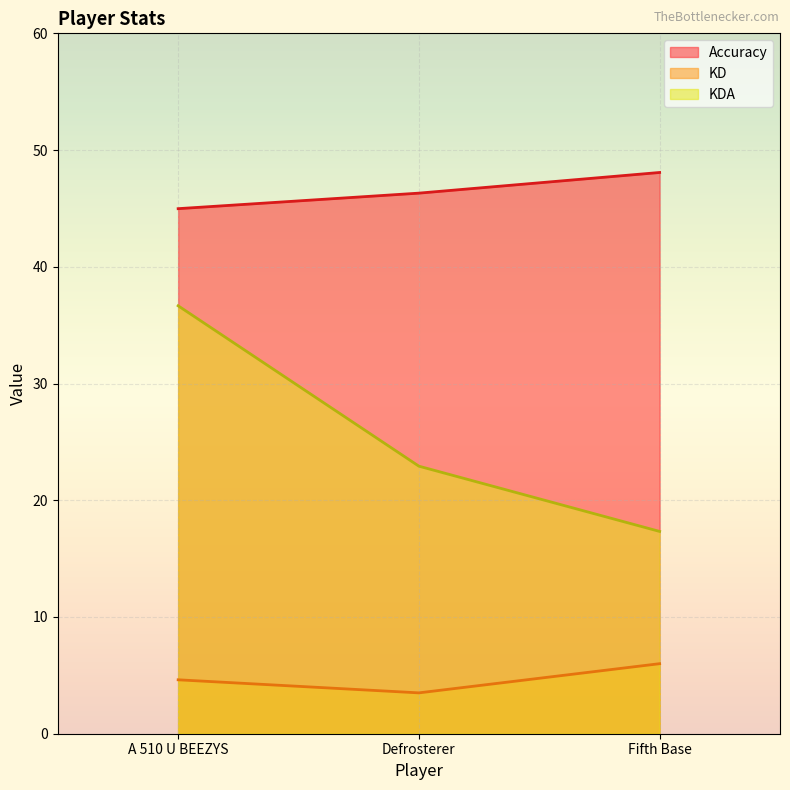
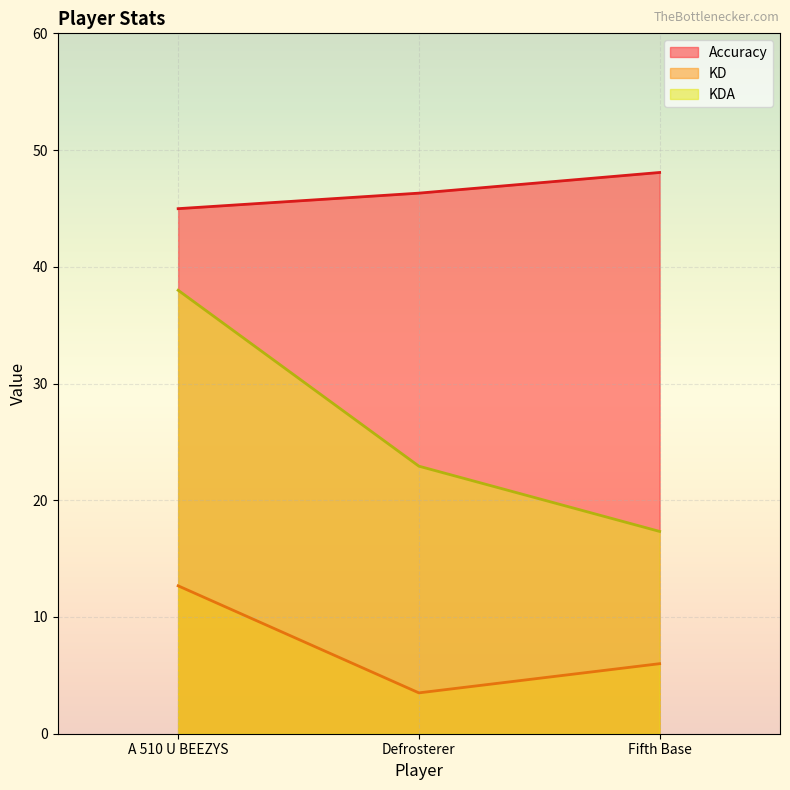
  {
    "Accuracy": {
      "A 510 U BEEZYS": 45.0,
      "Defrosterer": 46.3,
      "Fifth Base": 48.1
    },
    "KD": {
-     "A 510 U BEEZYS": 4.6,
+     "A 510 U BEEZYS": 12.7,
      "Defrosterer": 3.5,
      "Fifth Base": 6.0
    },
    "KDA": {
-     "A 510 U BEEZYS": 36.7,
+     "A 510 U BEEZYS": 38.0,
      "Defrosterer": 22.9,
      "Fifth Base": 17.3
    }
  }
